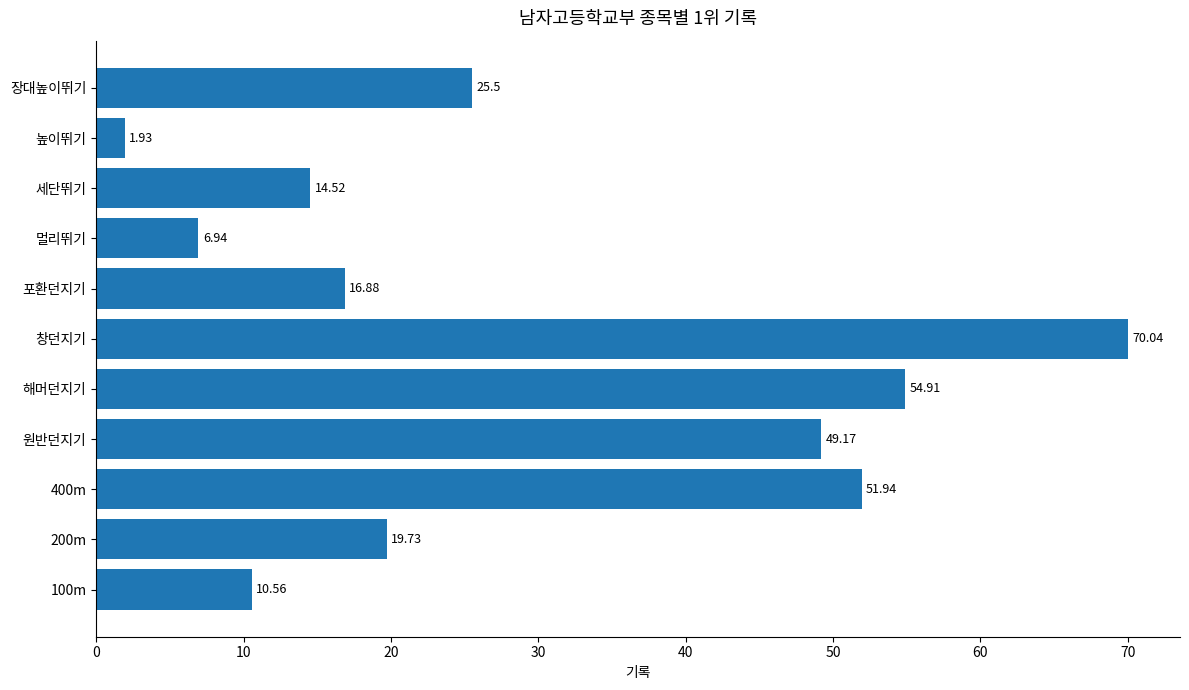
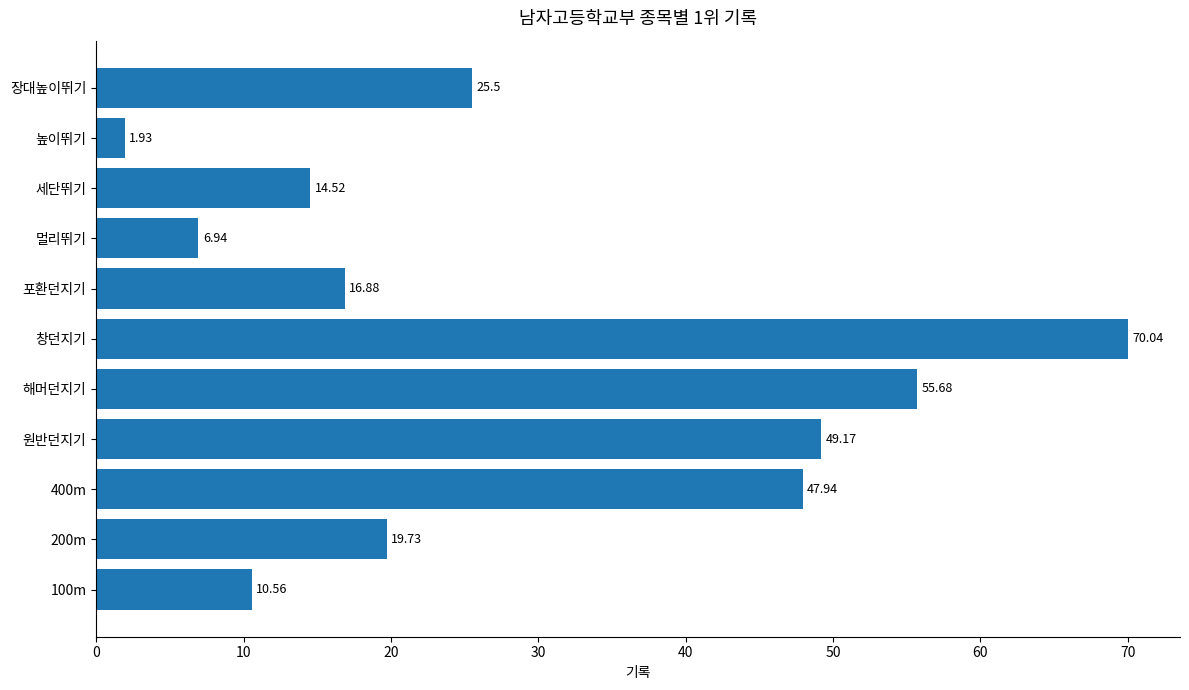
  {
    "장대높이뛰기": 25.5,
    "높이뛰기": 1.93,
    "세단뛰기": 14.52,
    "멀리뛰기": 6.94,
    "포환던지기": 16.88,
    "창던지기": 70.04,
-   "해머던지기": 54.91,
+   "해머던지기": 55.68,
    "원반던지기": 49.17,
-   "400m": 51.94,
+   "400m": 47.94,
    "200m": 19.73,
    "100m": 10.56
  }
